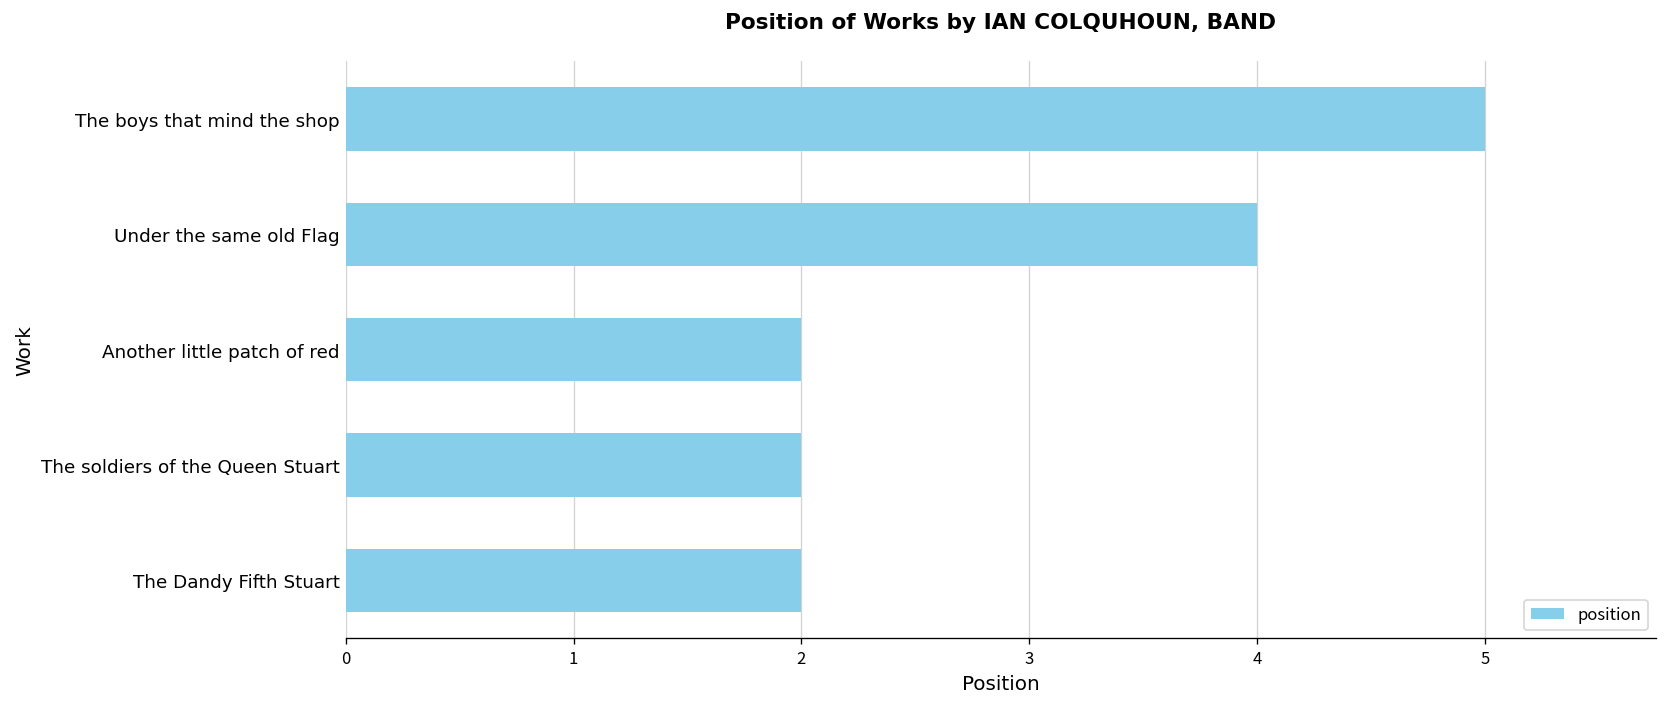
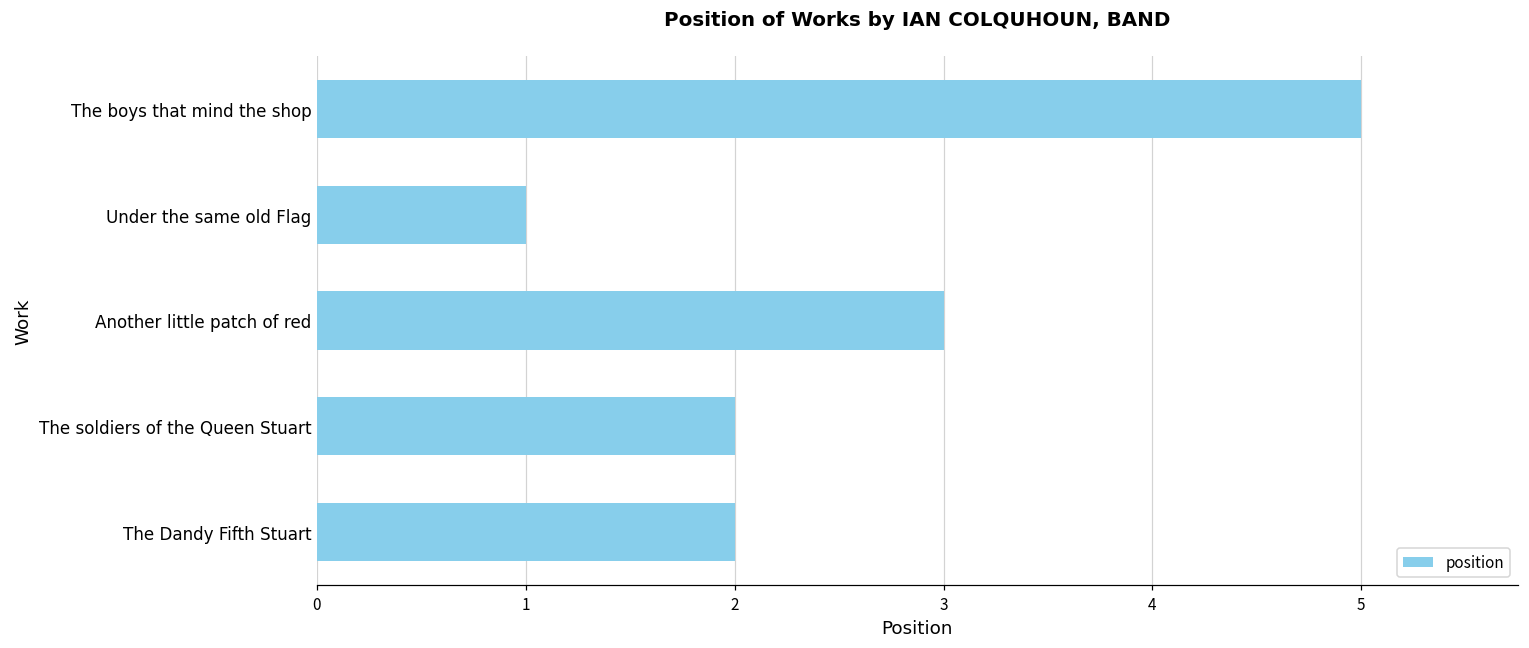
  {
    "The boys that mind the shop": 5,
-   "Under the same old Flag": 4,
-   "Another little patch of red": 2,
+   "Under the same old Flag": 1,
+   "Another little patch of red": 3,
    "The soldiers of the Queen Stuart": 2,
    "The Dandy Fifth Stuart": 2
  }
